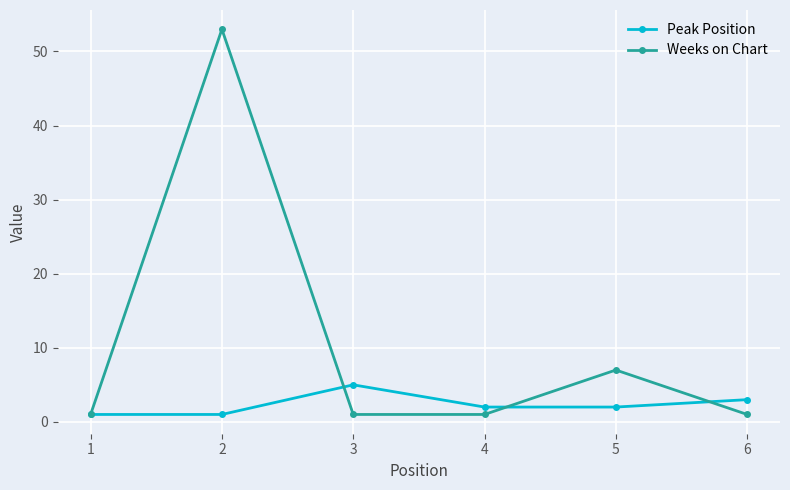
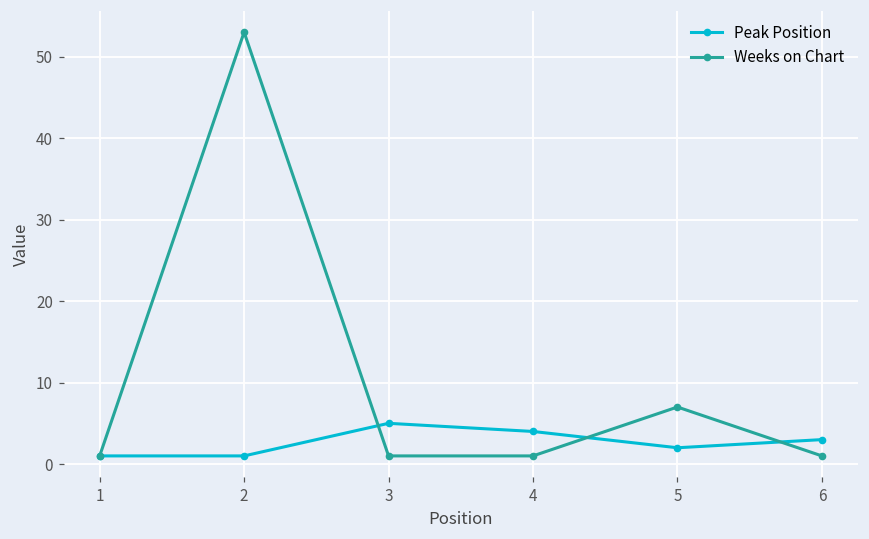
  {
    "Peak Position": {
      "2": 1,
      "3": 5,
-     "4": 2,
+     "4": 4,
      "5": 2,
      "6": 3
    },
    "Weeks on Chart": {
      "2": 53,
      "3": 1,
      "4": 1,
      "5": 7,
      "6": 1
    }
  }
